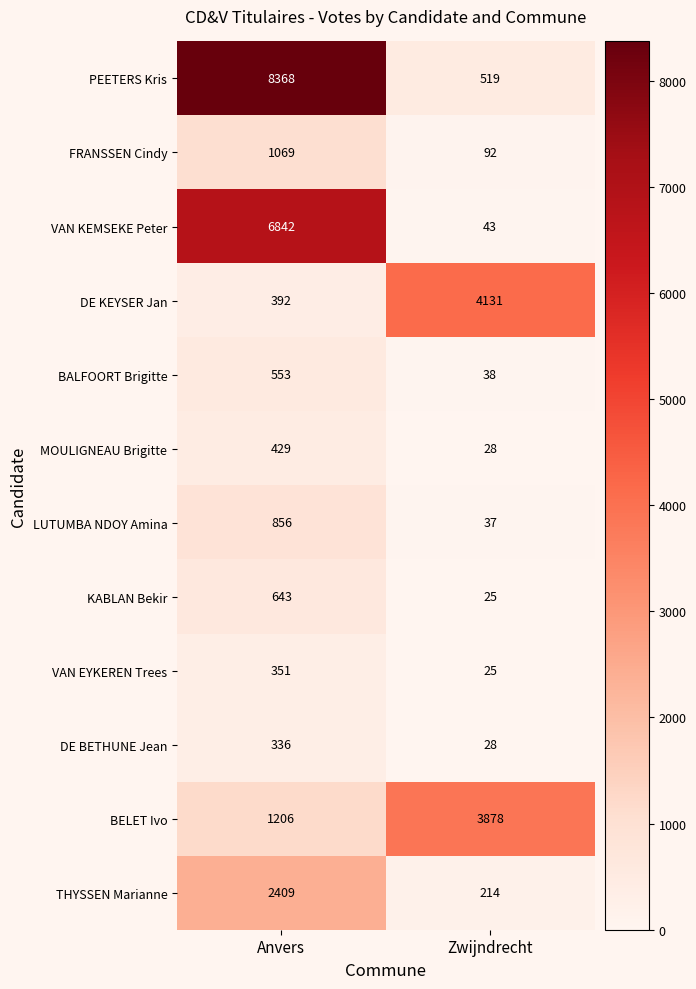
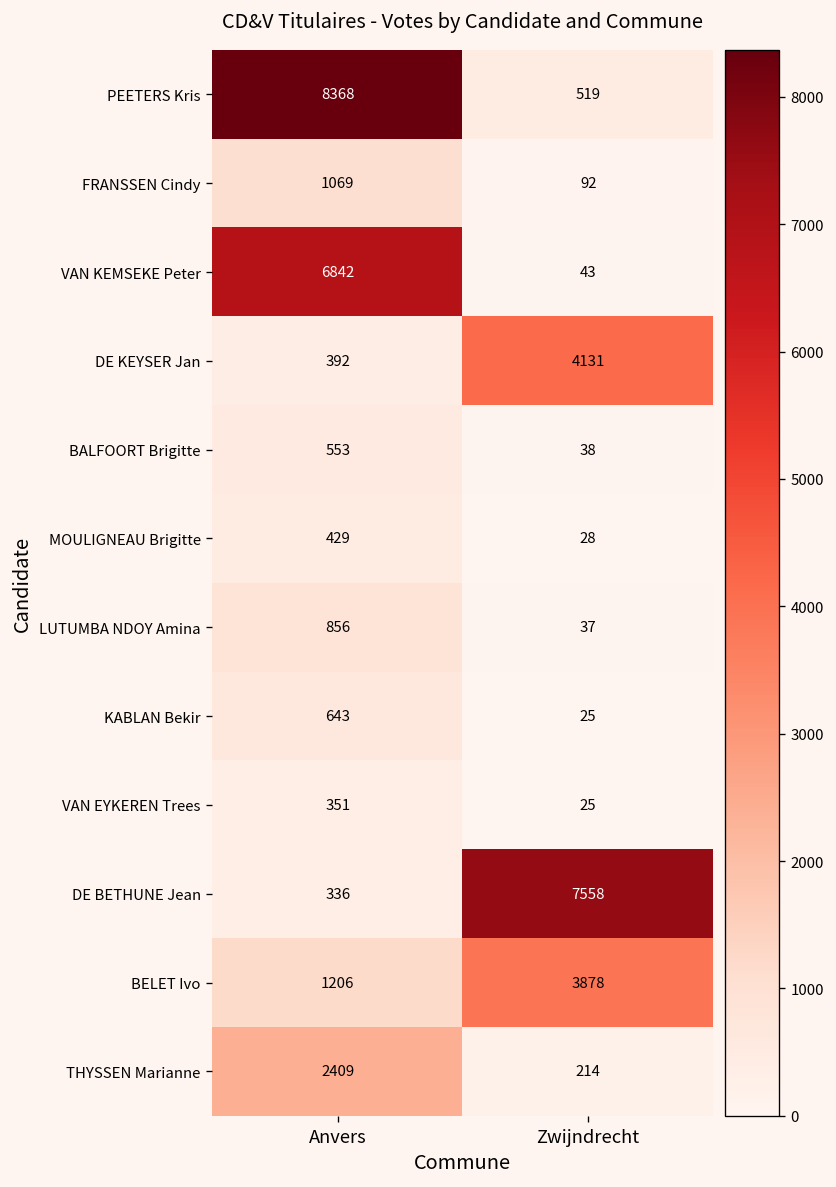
  {
    "PEETERS Kris": {
      "Anvers": 8368,
      "Zwijndrecht": 519
    },
    "FRANSSEN Cindy": {
      "Anvers": 1069,
      "Zwijndrecht": 92
    },
    "VAN KEMSEKE Peter": {
      "Anvers": 6842,
      "Zwijndrecht": 43
    },
    "DE KEYSER Jan": {
      "Anvers": 392,
      "Zwijndrecht": 4131
    },
    "BALFOORT Brigitte": {
      "Anvers": 553,
      "Zwijndrecht": 38
    },
    "MOULIGNEAU Brigitte": {
      "Anvers": 429,
      "Zwijndrecht": 28
    },
    "LUTUMBA NDOY Amina": {
      "Anvers": 856,
      "Zwijndrecht": 37
    },
    "KABLAN Bekir": {
      "Anvers": 643,
      "Zwijndrecht": 25
    },
    "VAN EYKEREN Trees": {
      "Anvers": 351,
      "Zwijndrecht": 25
    },
    "DE BETHUNE Jean": {
      "Anvers": 336,
-     "Zwijndrecht": 28
+     "Zwijndrecht": 7558
    },
    "BELET Ivo": {
      "Anvers": 1206,
      "Zwijndrecht": 3878
    },
    "THYSSEN Marianne": {
      "Anvers": 2409,
      "Zwijndrecht": 214
    }
  }
